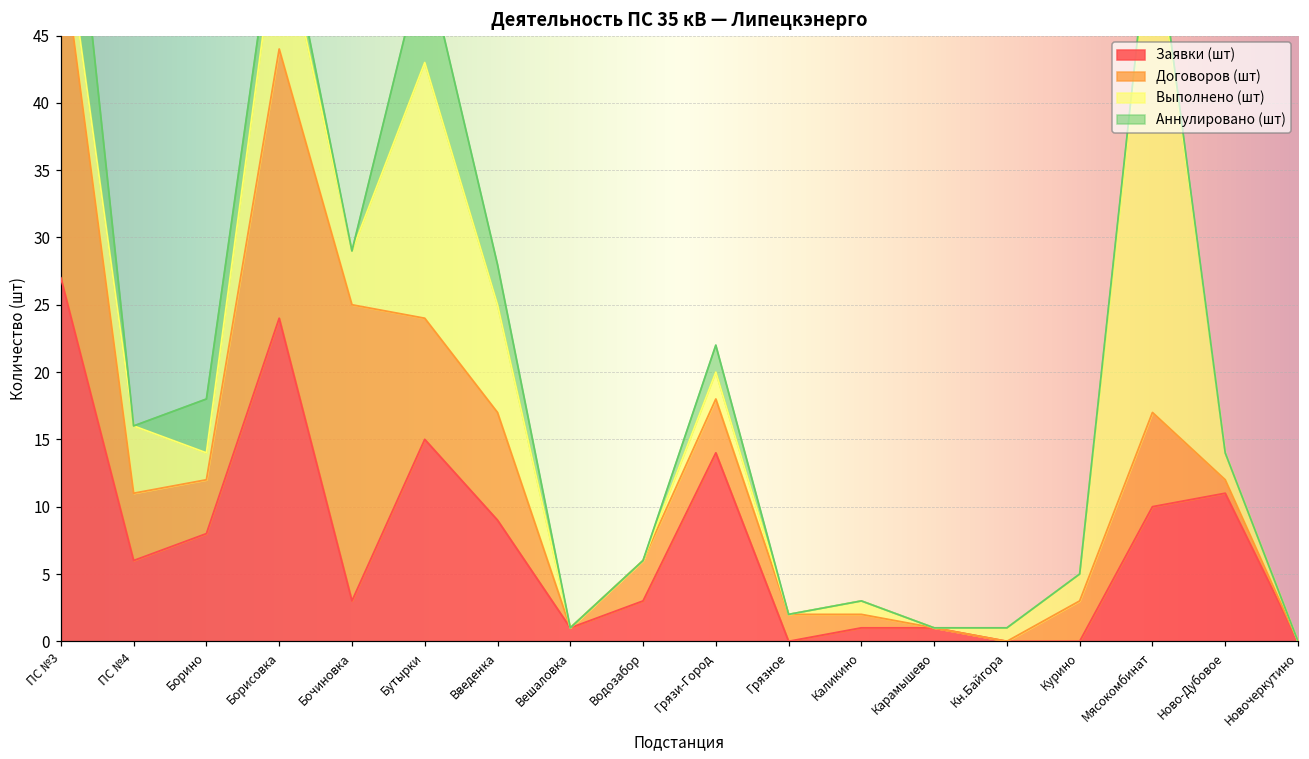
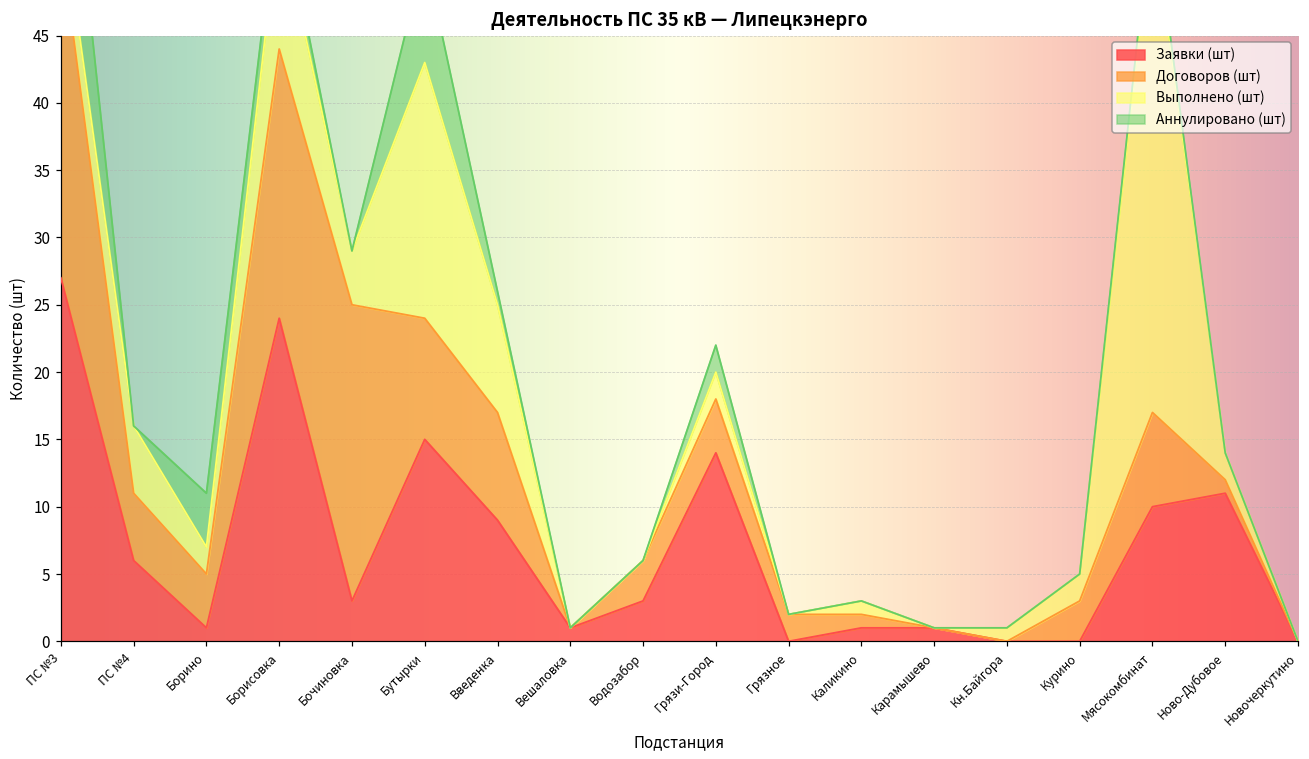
  {
    "Заявки (шт)": {
      "ПС №3": 27,
      "ПС №4": 6,
-     "Борино": 8,
+     "Борино": 1,
      "Борисовка": 24,
      "Бочиновка": 3,
      "Бутырки": 15,
      "Введенка": 9,
      "Водозабор": 3,
      "Грязи-Город": 14,
      "Грязное": 0,
      "Каликино": 1,
      "Курино": 0,
      "Мясокомбинат": 10,
      "Ново-Дубовое": 11
    },
    "Договоров (шт)": {
      "ПС №4": 5,
      "Борино": 4,
      "Борисовка": 20,
      "Бочиновка": 22,
      "Бутырки": 9,
      "Введенка": 8,
      "Грязи-Город": 4,
      "Каликино": 1,
      "Курино": 3,
      "Мясокомбинат": 7,
      "Ново-Дубовое": 1
    },
    "Выполнено (шт)": {
      "Борино": 2,
      "Бутырки": 19,
      "Введенка": 8,
      "Грязи-Город": 2
    },
    "Аннулировано (шт)": {
      "Борино": 4,
-     "Введенка": 3,
+     "Введенка": 1,
      "Грязи-Город": 2
    }
  }
